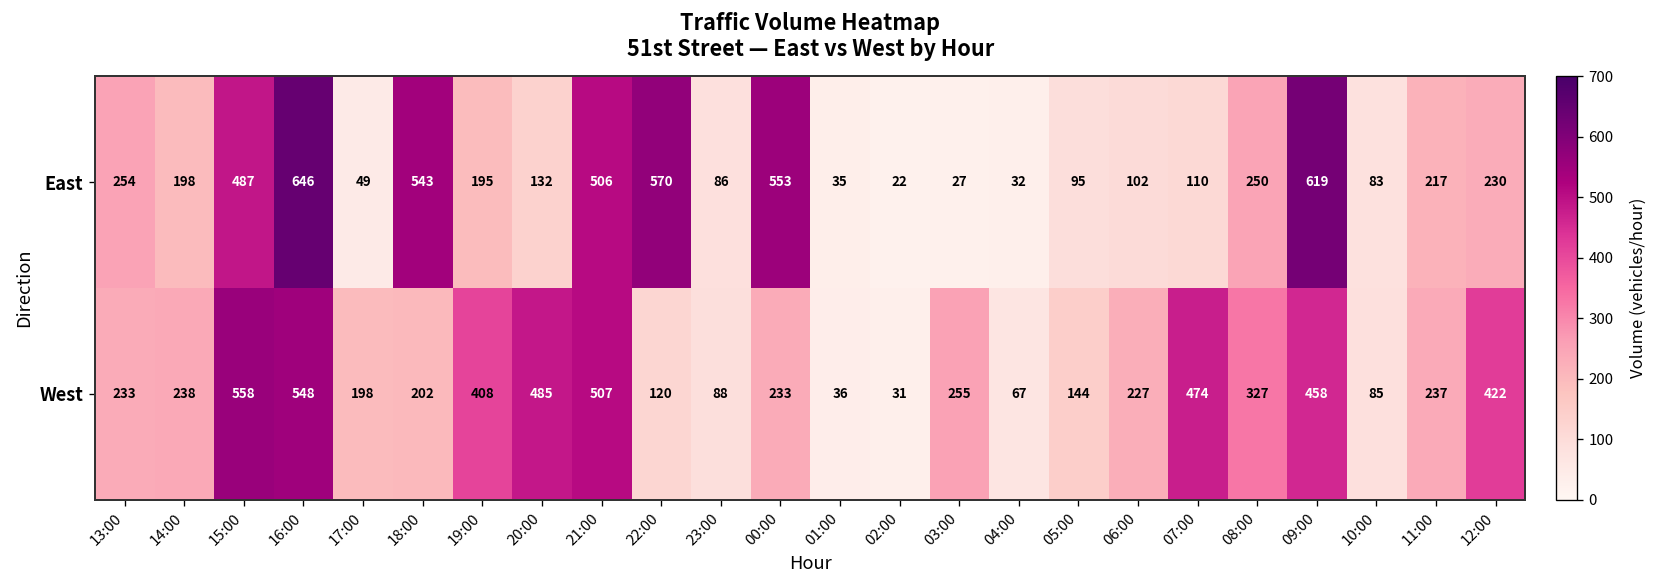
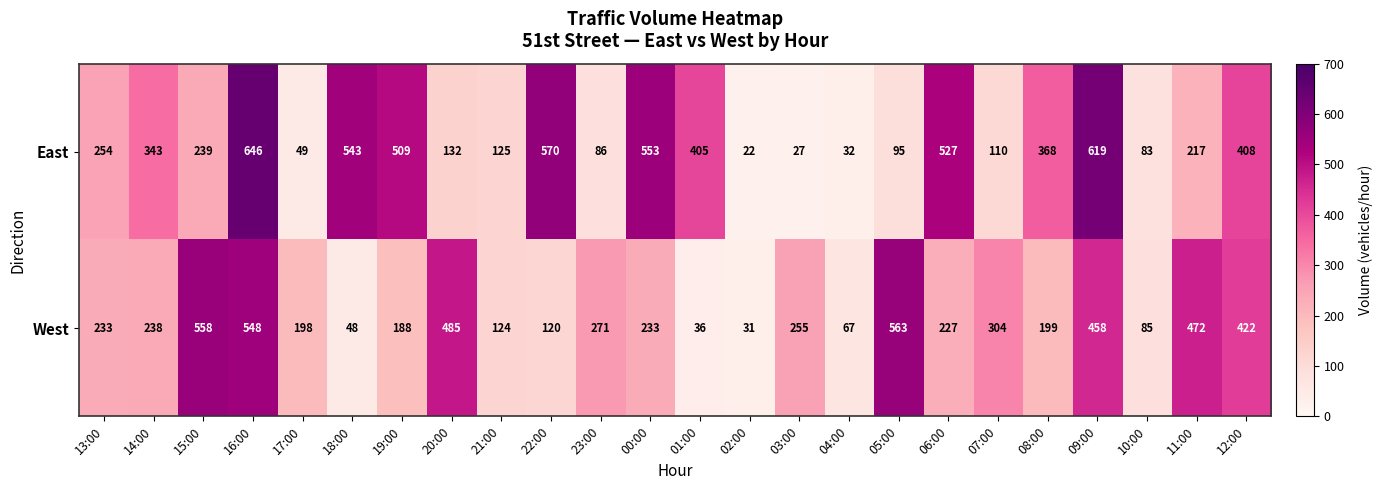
  {
    "East": {
      "13:00": 254,
-     "14:00": 198,
-     "15:00": 487,
+     "14:00": 343,
+     "15:00": 239,
      "16:00": 646,
      "17:00": 49,
      "18:00": 543,
-     "19:00": 195,
+     "19:00": 509,
      "20:00": 132,
-     "21:00": 506,
+     "21:00": 125,
      "22:00": 570,
      "23:00": 86,
      "00:00": 553,
-     "01:00": 35,
+     "01:00": 405,
      "02:00": 22,
      "03:00": 27,
      "04:00": 32,
      "05:00": 95,
-     "06:00": 102,
+     "06:00": 527,
      "07:00": 110,
-     "08:00": 250,
+     "08:00": 368,
      "09:00": 619,
      "10:00": 83,
      "11:00": 217,
-     "12:00": 230
+     "12:00": 408
    },
    "West": {
      "13:00": 233,
      "14:00": 238,
      "15:00": 558,
      "16:00": 548,
      "17:00": 198,
-     "18:00": 202,
-     "19:00": 408,
+     "18:00": 48,
+     "19:00": 188,
      "20:00": 485,
-     "21:00": 507,
+     "21:00": 124,
      "22:00": 120,
-     "23:00": 88,
+     "23:00": 271,
      "00:00": 233,
      "01:00": 36,
      "02:00": 31,
      "03:00": 255,
      "04:00": 67,
-     "05:00": 144,
+     "05:00": 563,
      "06:00": 227,
-     "07:00": 474,
-     "08:00": 327,
+     "07:00": 304,
+     "08:00": 199,
      "09:00": 458,
      "10:00": 85,
-     "11:00": 237,
+     "11:00": 472,
      "12:00": 422
    }
  }
